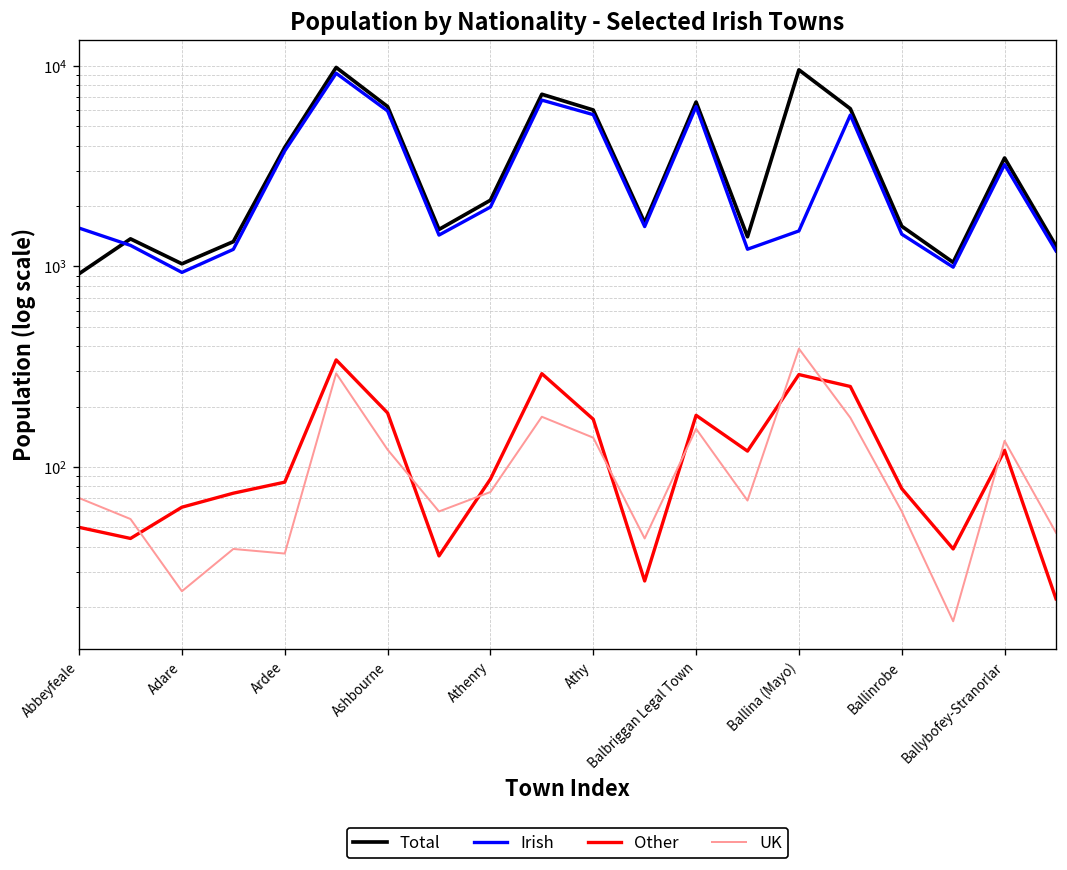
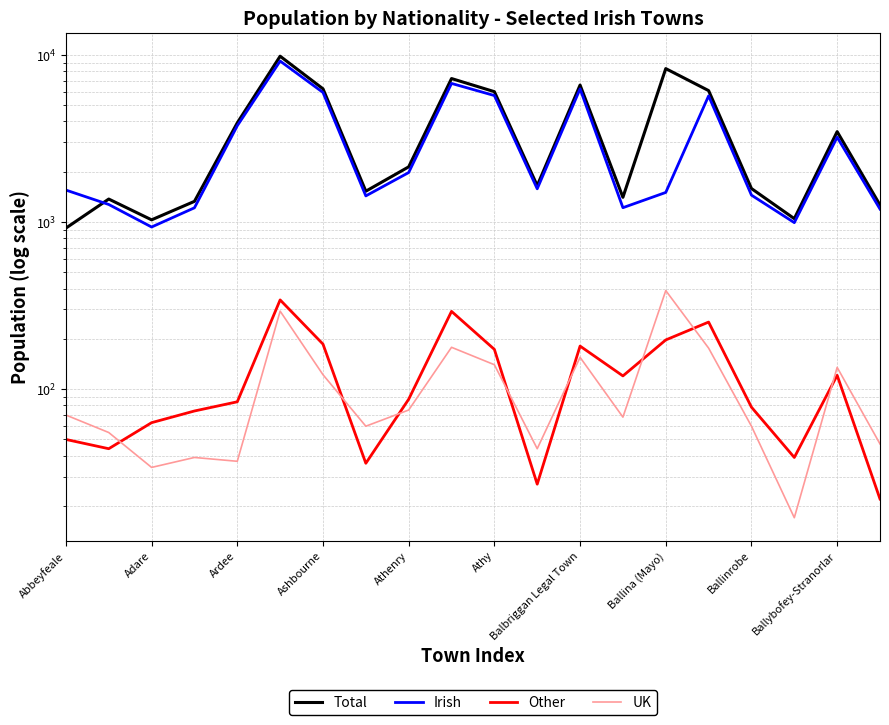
  {
    "Total": {
      "Abbeyfeale": 900,
      "Adare": 1000,
      "Ardee": 3900,
      "Ashbourne": 6300,
      "Athenry": 2100,
      "Athy": 6000,
      "Balbriggan Legal Town": 6600,
-     "Ballina (Mayo)": 10000,
+     "Ballina (Mayo)": 8000,
      "Ballinrobe": 1600,
      "Ballybofey-Stranorlar": 3500
    },
    "Irish": {
      "Abbeyfeale": 1600,
      "Adare": 900,
      "Ardee": 3800,
      "Ashbourne": 6000,
      "Athenry": 2000,
      "Athy": 5700,
      "Balbriggan Legal Town": 6300,
      "Ballina (Mayo)": 1500,
      "Ballinrobe": 1400,
      "Ballybofey-Stranorlar": 3200
    },
    "Other": {
      "Abbeyfeale": 50,
      "Adare": 63,
      "Ardee": 80,
      "Ashbourne": 190,
      "Athenry": 90,
      "Athy": 170,
      "Balbriggan Legal Town": 180,
-     "Ballina (Mayo)": 290,
+     "Ballina (Mayo)": 200,
      "Ballinrobe": 80,
      "Ballybofey-Stranorlar": 120
    },
    "UK": {
      "Abbeyfeale": 70,
-     "Adare": 24,
+     "Adare": 34,
      "Ardee": 37,
      "Ashbourne": 120,
      "Athenry": 80,
      "Athy": 140,
      "Balbriggan Legal Town": 160,
      "Ballina (Mayo)": 390,
      "Ballinrobe": 60,
      "Ballybofey-Stranorlar": 140
    }
  }
